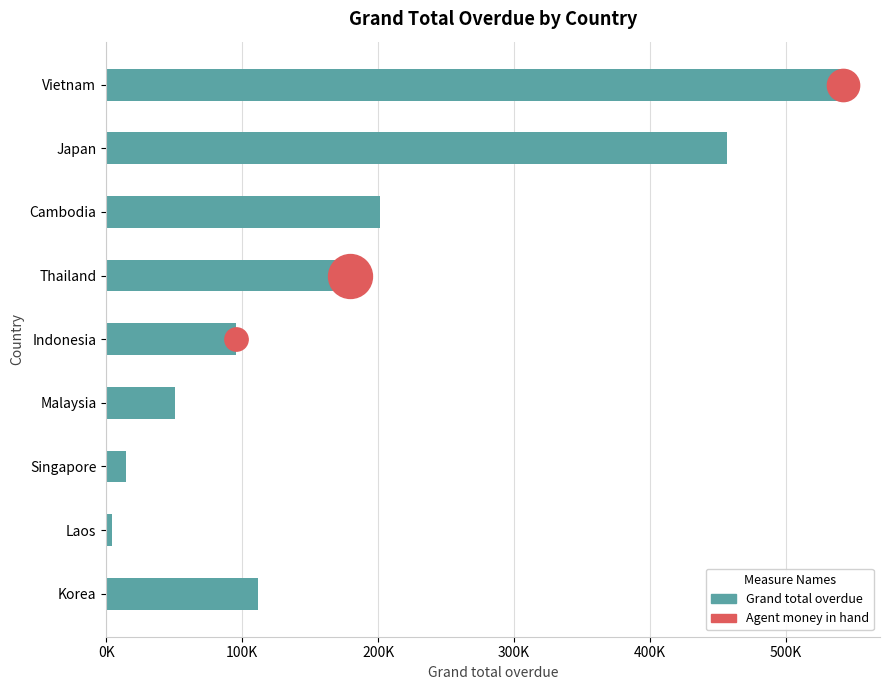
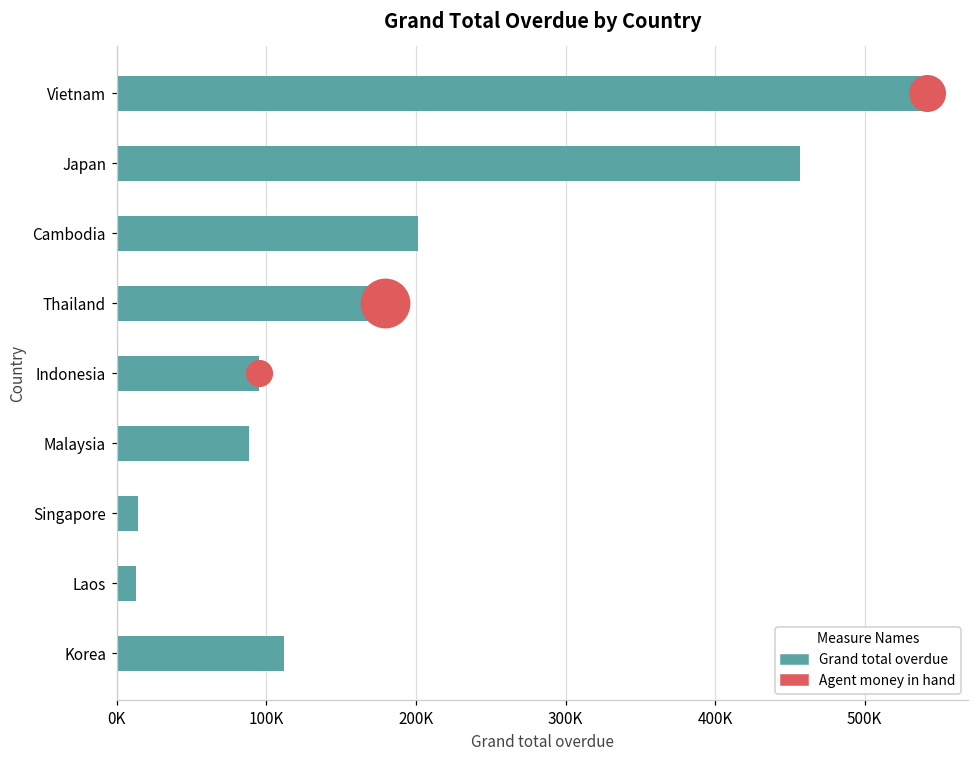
  {
    "Grand total overdue": {
      "Vietnam": 542000,
      "Japan": 457000,
      "Cambodia": 201000,
      "Thailand": 179000,
      "Indonesia": 95000,
-     "Malaysia": 51000,
+     "Malaysia": 88000,
      "Singapore": 14000,
-     "Laos": 4000,
+     "Laos": 13000,
      "Korea": 112000
    }
  }
